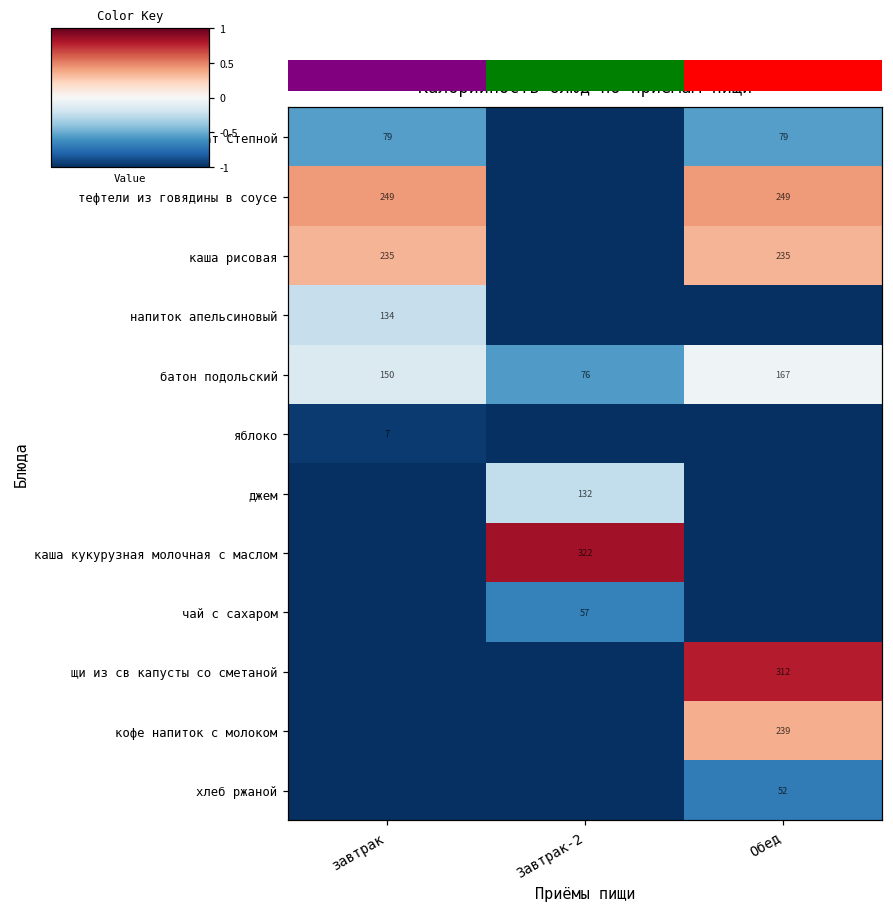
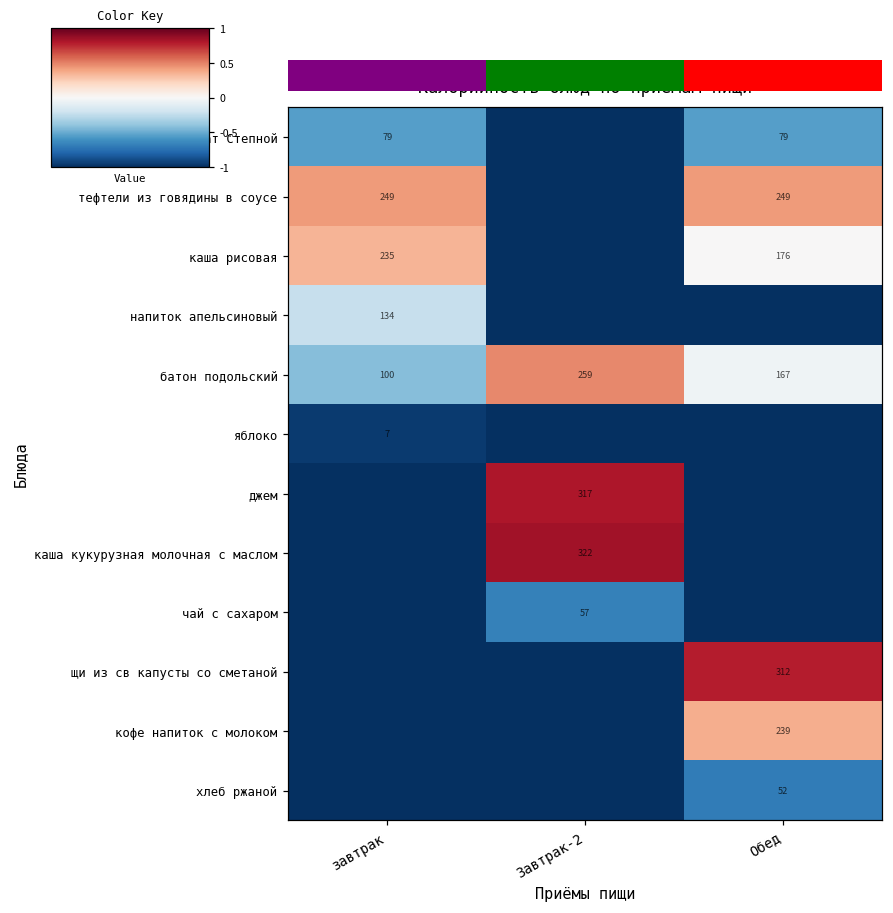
  {
    "Калорийность блюд по приёмам пищи": {
      "тефтели из говядины в соусе": {
        "завтрак": 249,
        "Обед": 249
      },
      "каша рисовая": {
        "завтрак": 235,
-       "Обед": 235
+       "Обед": 176
      },
      "напиток апельсиновый": {
        "завтрак": 134
      },
      "батон подольский": {
-       "завтрак": 150,
-       "Завтрак-2": 76,
+       "завтрак": 100,
+       "Завтрак-2": 259,
        "Обед": 167
      },
      "яблоко": {
        "завтрак": 7
      },
      "джем": {
-       "Завтрак-2": 132
+       "Завтрак-2": 317
      },
      "каша кукурузная молочная с маслом": {
        "Завтрак-2": 322
      },
      "чай с сахаром": {
        "Завтрак-2": 57
      },
      "щи из св капусты со сметаной": {
        "Обед": 312
      },
      "кофе напиток с молоком": {
        "Обед": 239
      },
      "хлеб ржаной": {
        "Обед": 52
      }
    }
  }
